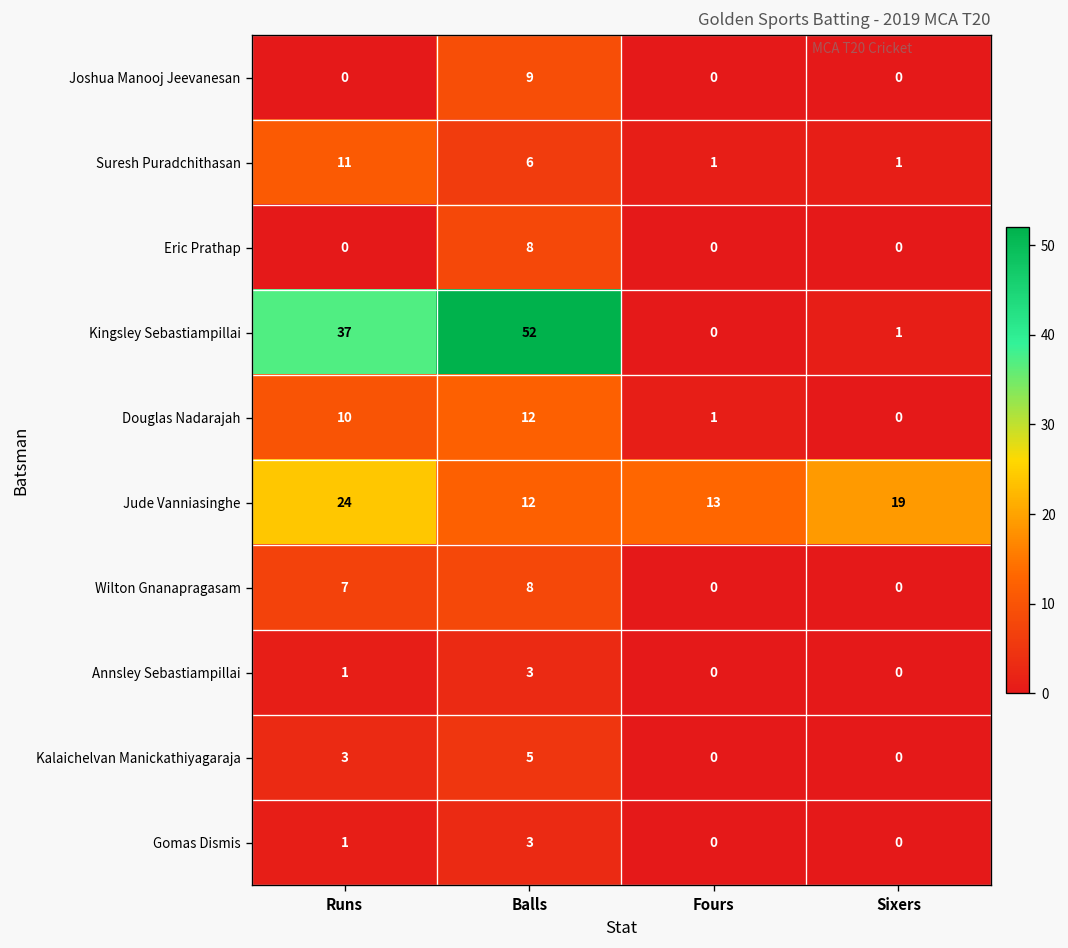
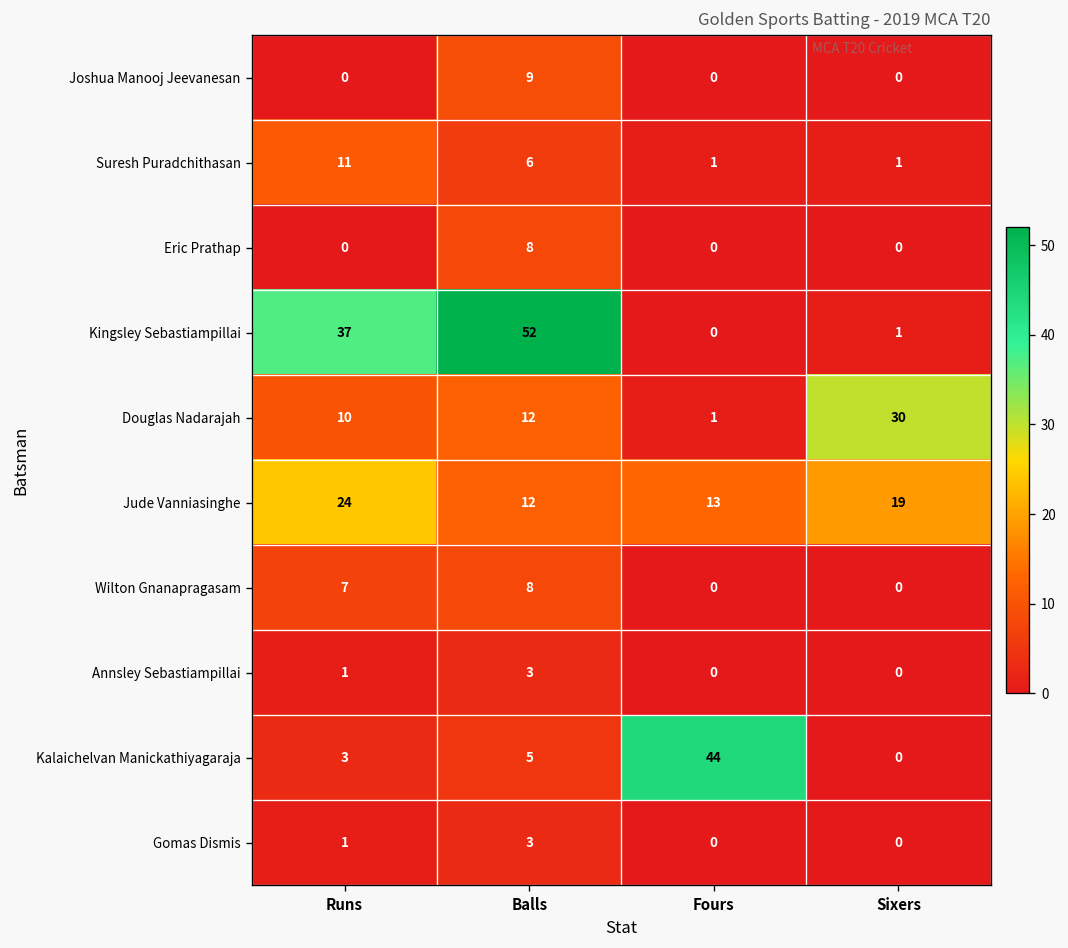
  {
    "Joshua Manooj Jeevanesan": {
      "Runs": 0,
      "Balls": 9,
      "Fours": 0,
      "Sixers": 0
    },
    "Suresh Puradchithasan": {
      "Runs": 11,
      "Balls": 6,
      "Fours": 1,
      "Sixers": 1
    },
    "Eric Prathap": {
      "Runs": 0,
      "Balls": 8,
      "Fours": 0,
      "Sixers": 0
    },
    "Kingsley Sebastiampillai": {
      "Runs": 37,
      "Balls": 52,
      "Fours": 0,
      "Sixers": 1
    },
    "Douglas Nadarajah": {
      "Runs": 10,
      "Balls": 12,
      "Fours": 1,
-     "Sixers": 0
+     "Sixers": 30
    },
    "Jude Vanniasinghe": {
      "Runs": 24,
      "Balls": 12,
      "Fours": 13,
      "Sixers": 19
    },
    "Wilton Gnanapragasam": {
      "Runs": 7,
      "Balls": 8,
      "Fours": 0,
      "Sixers": 0
    },
    "Annsley Sebastiampillai": {
      "Runs": 1,
      "Balls": 3,
      "Fours": 0,
      "Sixers": 0
    },
    "Kalaichelvan Manickathiyagaraja": {
      "Runs": 3,
      "Balls": 5,
-     "Fours": 0,
+     "Fours": 44,
      "Sixers": 0
    },
    "Gomas Dismis": {
      "Runs": 1,
      "Balls": 3,
      "Fours": 0,
      "Sixers": 0
    }
  }
